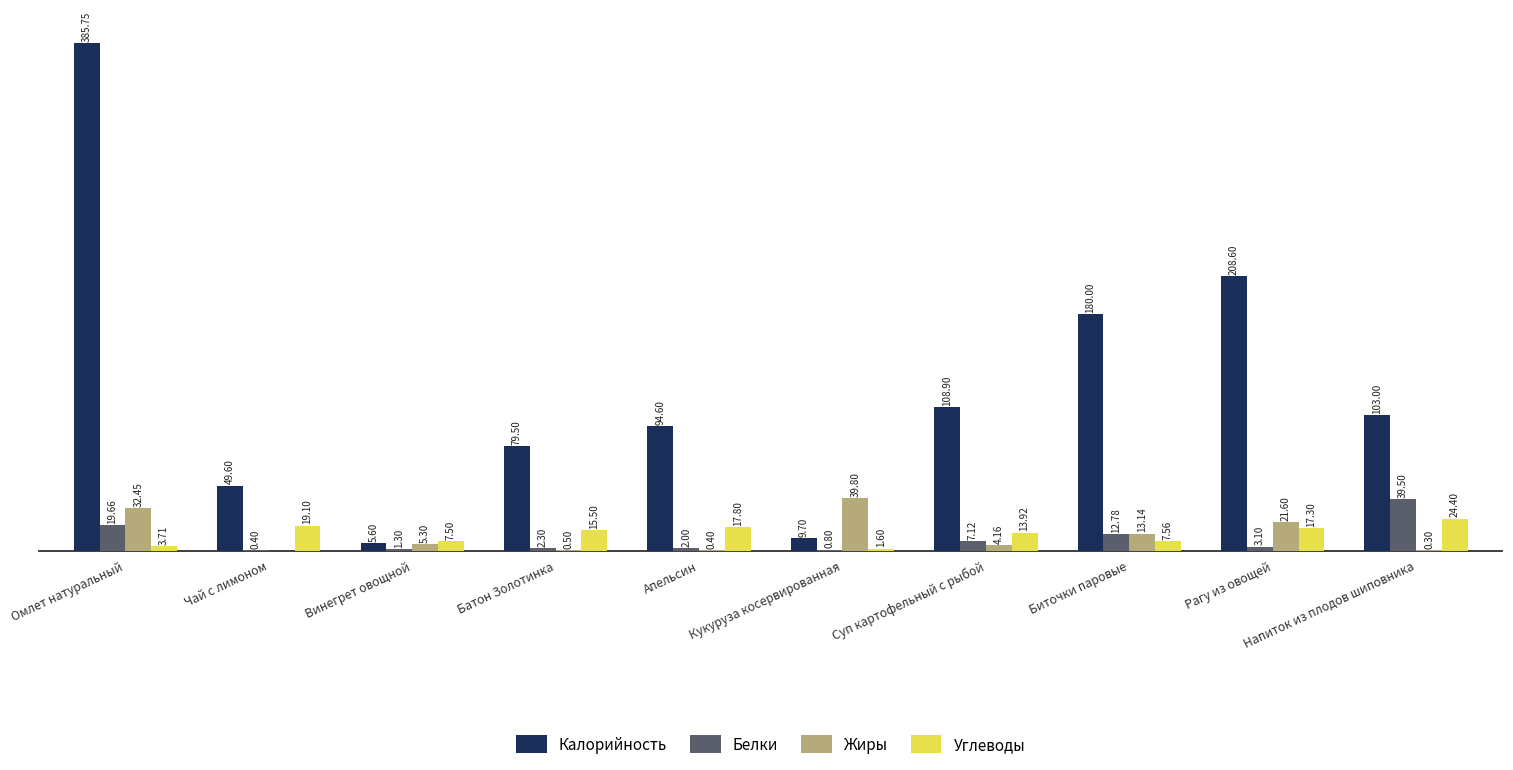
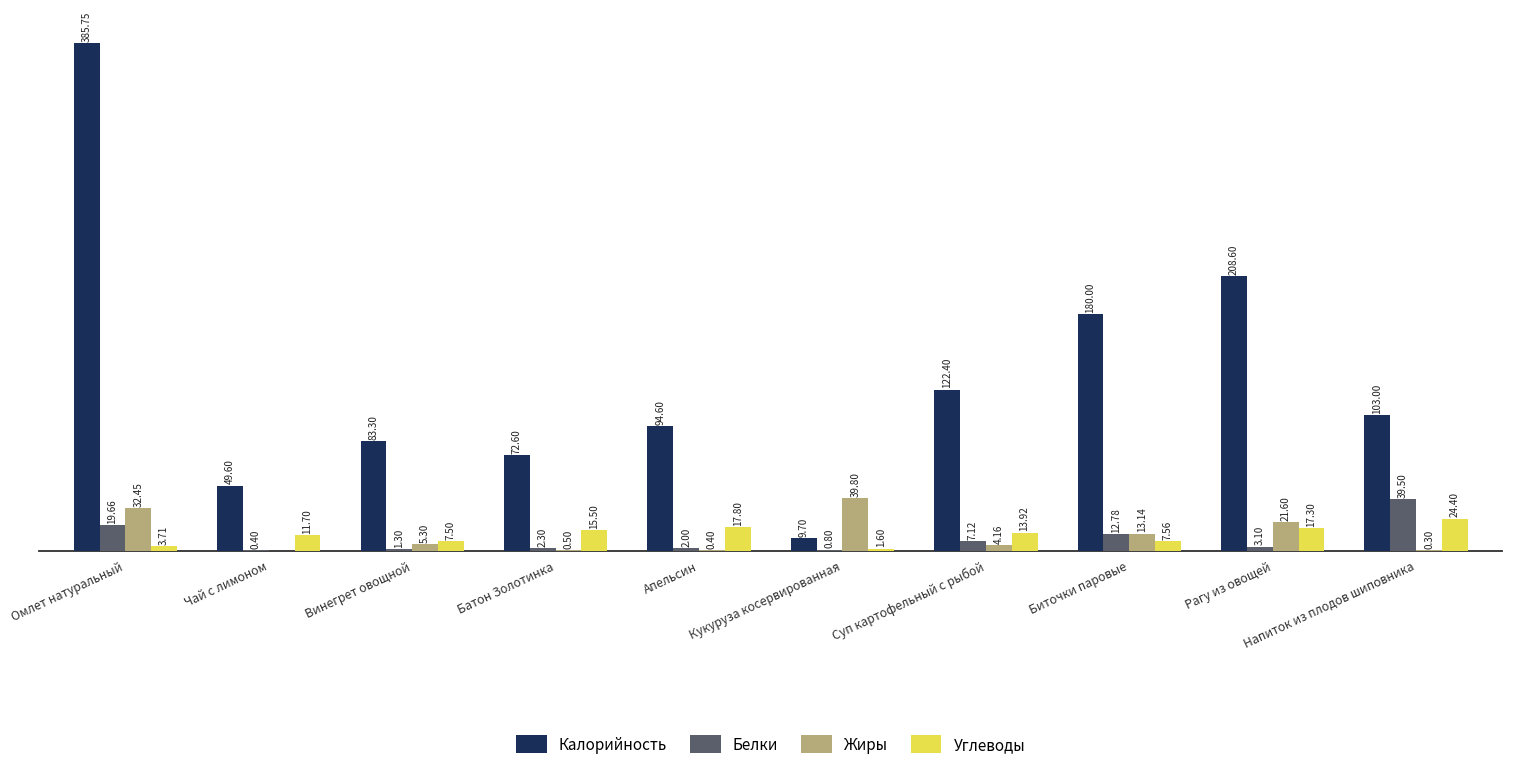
  {
    "Калорийность": {
      "Омлет натуральный": 385.75,
      "Чай с лимоном": 49.60,
-     "Винегрет овощной": 5.60,
-     "Батон Золотинка": 79.50,
+     "Винегрет овощной": 83.30,
+     "Батон Золотинка": 72.60,
      "Апельсин": 94.60,
      "Кукуруза косервированная": 9.70,
-     "Суп картофельный с рыбой": 108.90,
+     "Суп картофельный с рыбой": 122.40,
      "Биточки паровые": 180.00,
      "Рагу из овощей": 208.60,
      "Напиток из плодов шиповника": 103.00
    },
    "Белки": {
      "Омлет натуральный": 19.66,
      "Чай с лимоном": 0.40,
      "Винегрет овощной": 1.30,
      "Батон Золотинка": 2.30,
      "Апельсин": 2.00,
      "Кукуруза косервированная": 0.80,
      "Суп картофельный с рыбой": 7.12,
      "Биточки паровые": 12.78,
      "Рагу из овощей": 3.10,
      "Напиток из плодов шиповника": 39.50
    },
    "Жиры": {
      "Омлет натуральный": 32.45,
      "Винегрет овощной": 5.30,
      "Батон Золотинка": 0.50,
      "Апельсин": 0.40,
      "Кукуруза косервированная": 39.80,
      "Суп картофельный с рыбой": 4.16,
      "Биточки паровые": 13.14,
      "Рагу из овощей": 21.60,
      "Напиток из плодов шиповника": 0.30
    },
    "Углеводы": {
      "Омлет натуральный": 3.71,
-     "Чай с лимоном": 19.10,
+     "Чай с лимоном": 11.70,
      "Винегрет овощной": 7.50,
      "Батон Золотинка": 15.50,
      "Апельсин": 17.80,
      "Кукуруза косервированная": 1.60,
      "Суп картофельный с рыбой": 13.92,
      "Биточки паровые": 7.56,
      "Рагу из овощей": 17.30,
      "Напиток из плодов шиповника": 24.40
    }
  }
